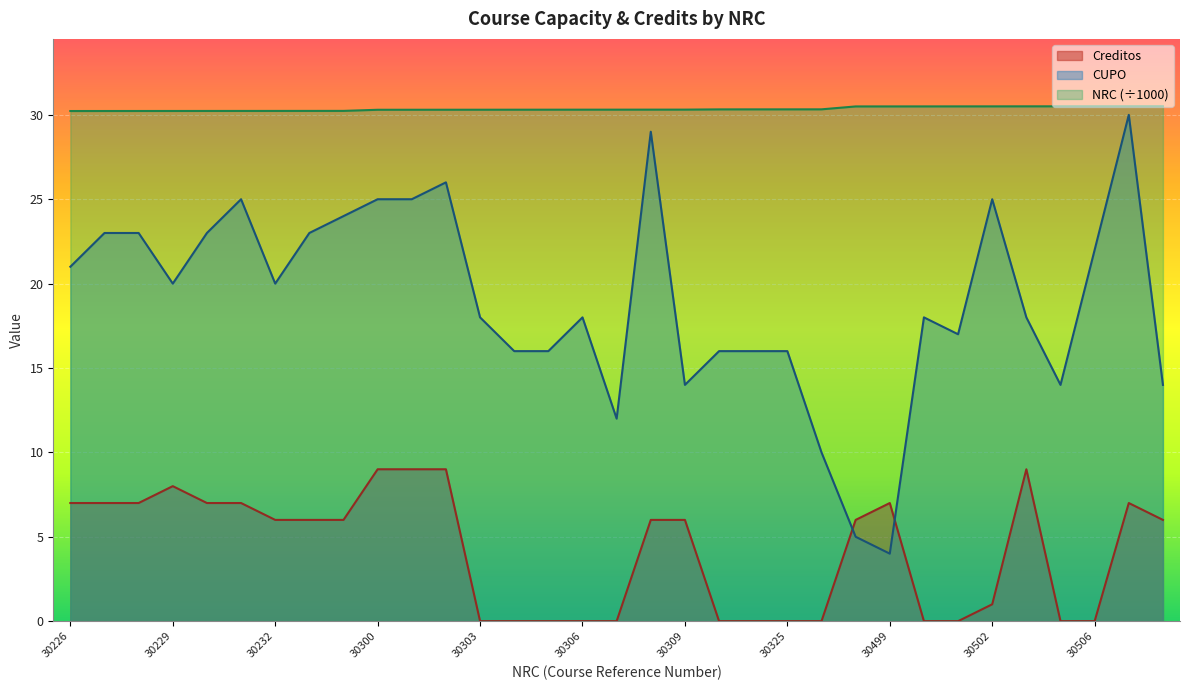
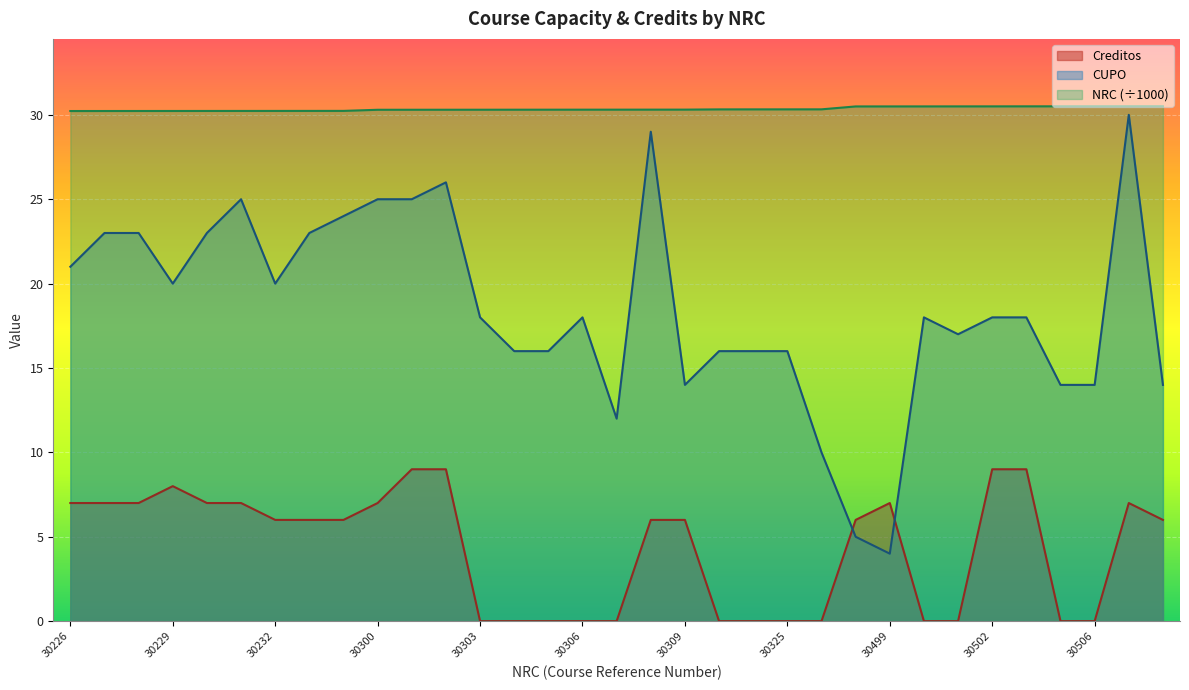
  {
    "Creditos": {
      "30226": 7,
      "30229": 8,
      "30232": 6,
-     "30300": 9,
+     "30300": 7,
      "30303": 0,
      "30306": 0,
      "30309": 6,
      "30325": 0,
      "30499": 7,
-     "30502": 1,
+     "30502": 9,
      "30506": 0
    },
    "CUPO": {
      "30226": 21,
      "30229": 20,
      "30232": 20,
      "30300": 25,
      "30303": 18,
      "30306": 18,
      "30309": 14,
      "30325": 16,
      "30499": 4,
-     "30502": 25,
-     "30506": 22
+     "30502": 18,
+     "30506": 14
    },
    "NRC (÷1000)": {
      "30226": 30.2,
      "30229": 30.2,
      "30232": 30.2,
      "30300": 30.3,
      "30303": 30.3,
      "30306": 30.3,
      "30309": 30.3,
      "30325": 30.3,
      "30499": 30.5,
      "30502": 30.5
    }
  }
